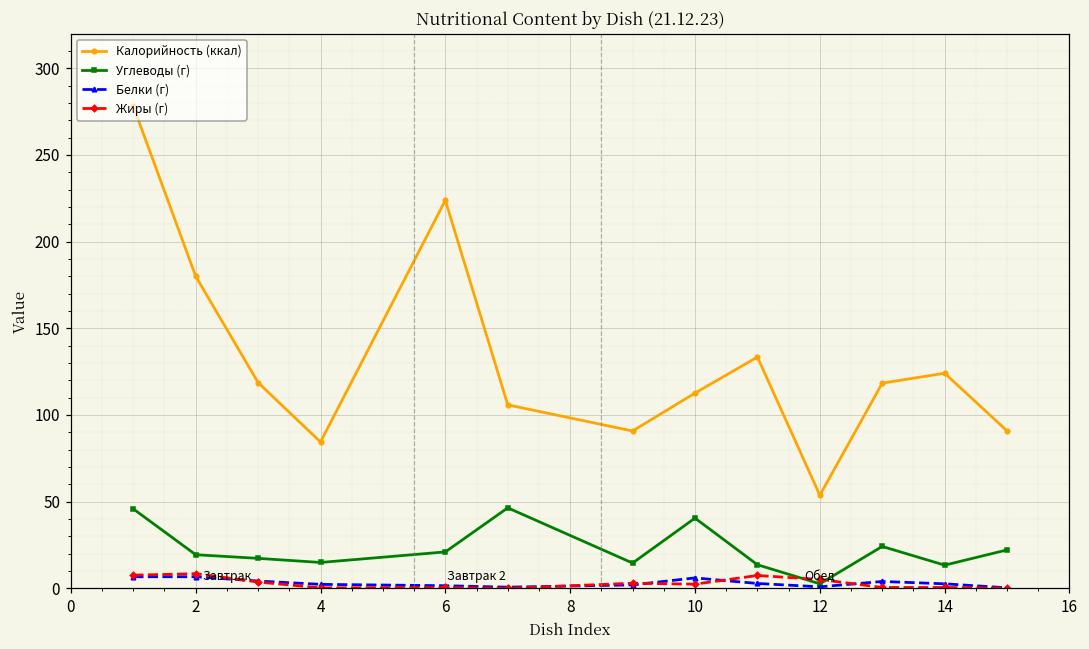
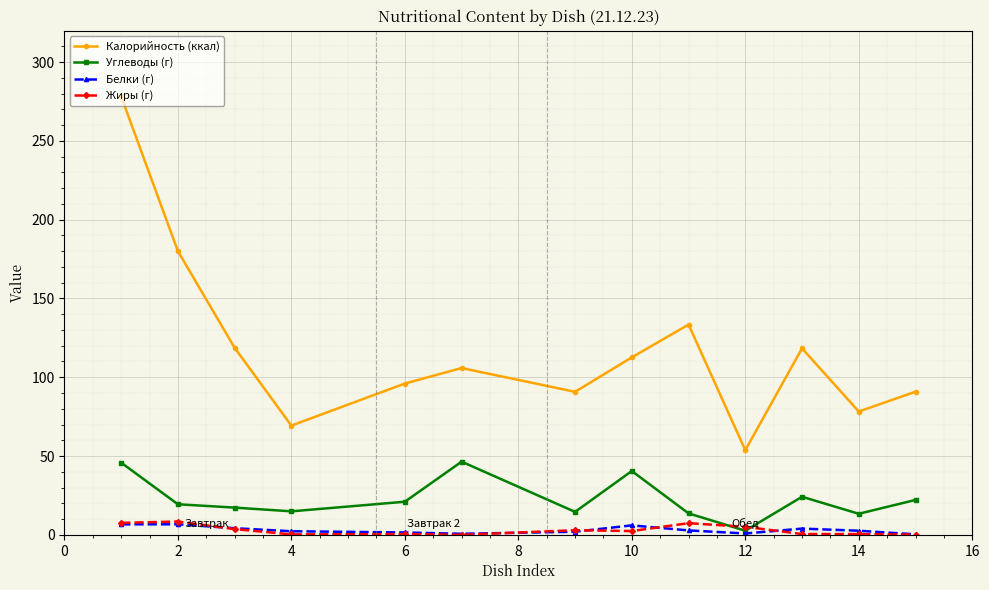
  {
    "Калорийность (ккал)": {
      "2": 180,
-     "4": 84,
-     "6": 224,
+     "4": 69,
+     "6": 96,
      "10": 113,
      "12": 54,
-     "14": 124
+     "14": 78
    },
    "Углеводы (г)": {
      "2": 19,
      "4": 15,
      "6": 21,
      "10": 41,
      "12": 3,
      "14": 13
    },
    "Белки (г)": {
      "2": 7,
      "4": 2,
      "10": 6,
      "12": 1,
      "14": 3
    },
    "Жиры (г)": {
      "2": 8,
      "4": 0,
      "10": 2,
      "12": 5,
      "14": 0
    }
  }
